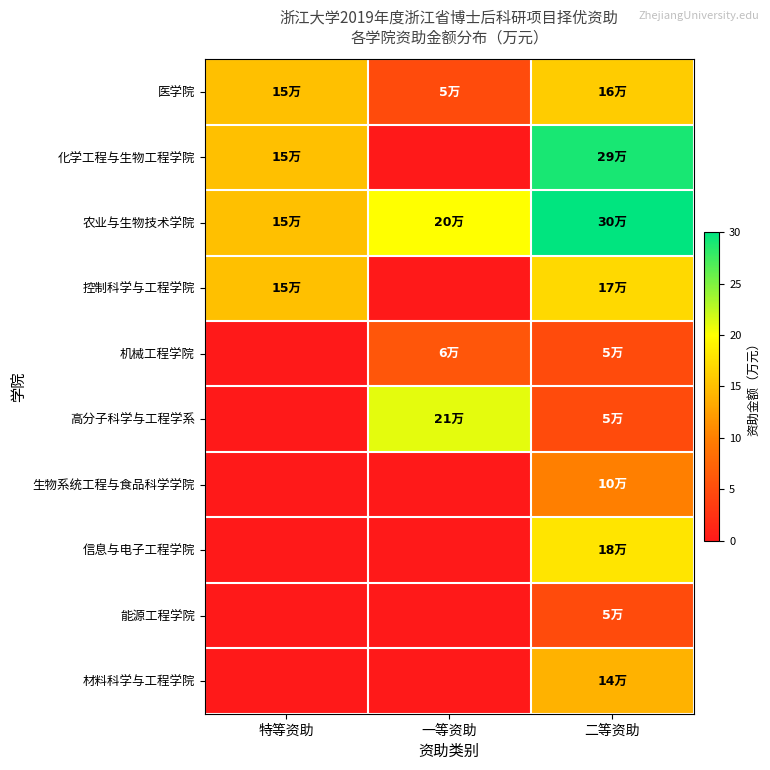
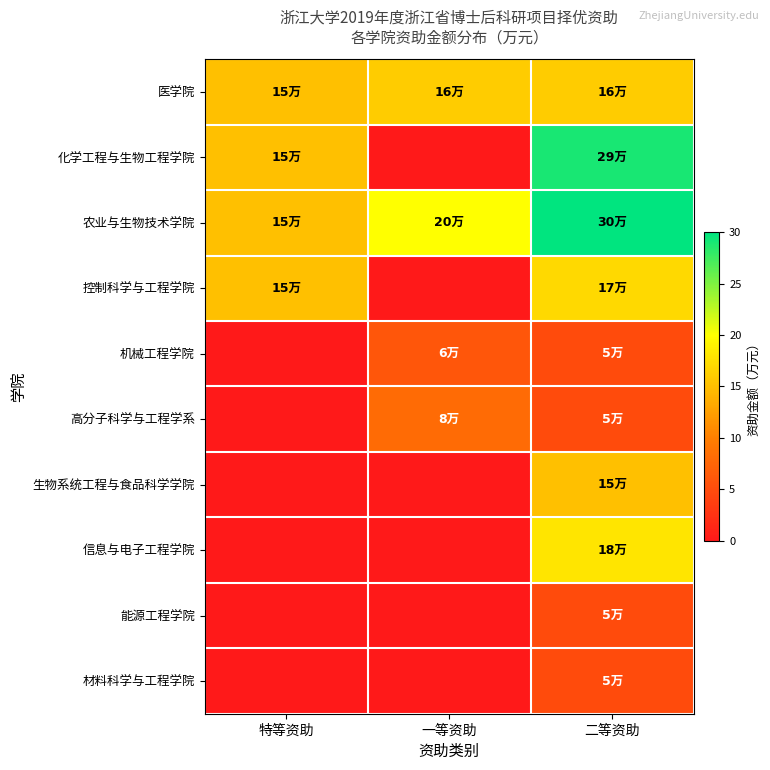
  {
    "医学院": {
      "特等资助": "15万",
-     "一等资助": "5万",
+     "一等资助": "16万",
      "二等资助": "16万"
    },
    "化学工程与生物工程学院": {
      "特等资助": "15万",
      "二等资助": "29万"
    },
    "农业与生物技术学院": {
      "特等资助": "15万",
      "一等资助": "20万",
      "二等资助": "30万"
    },
    "控制科学与工程学院": {
      "特等资助": "15万",
      "二等资助": "17万"
    },
    "机械工程学院": {
      "一等资助": "6万",
      "二等资助": "5万"
    },
    "高分子科学与工程学系": {
-     "一等资助": "21万",
+     "一等资助": "8万",
      "二等资助": "5万"
    },
    "生物系统工程与食品科学学院": {
-     "二等资助": "10万"
+     "二等资助": "15万"
    },
    "信息与电子工程学院": {
      "二等资助": "18万"
    },
    "能源工程学院": {
      "二等资助": "5万"
    },
    "材料科学与工程学院": {
-     "二等资助": "14万"
+     "二等资助": "5万"
    }
  }
